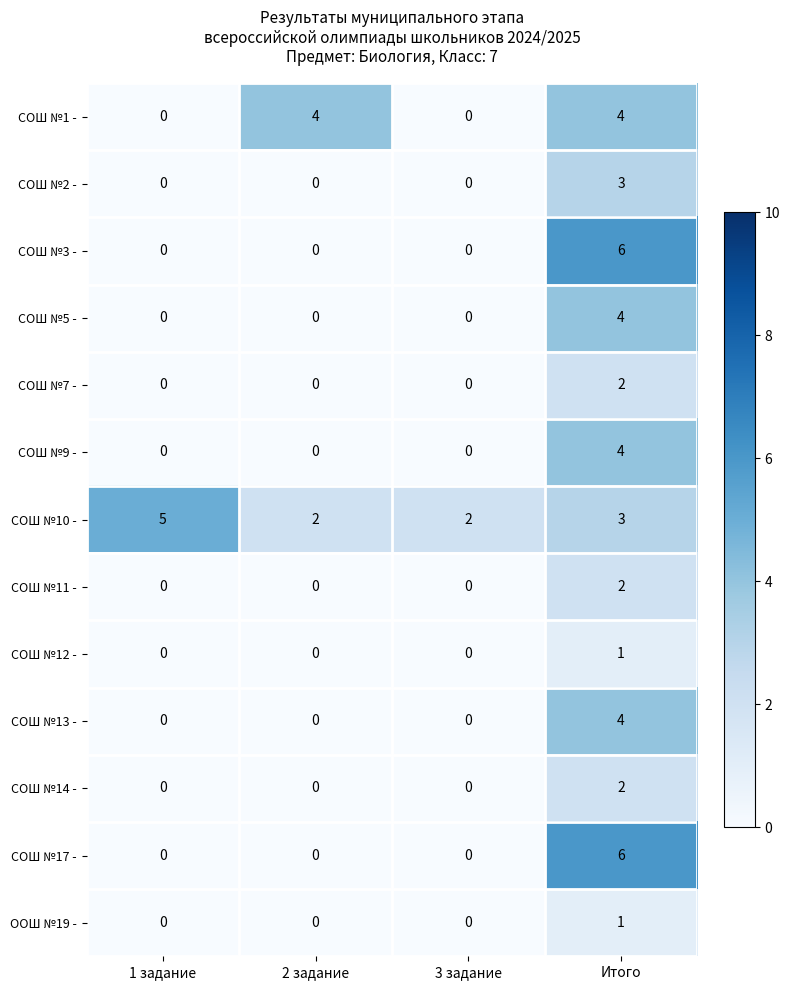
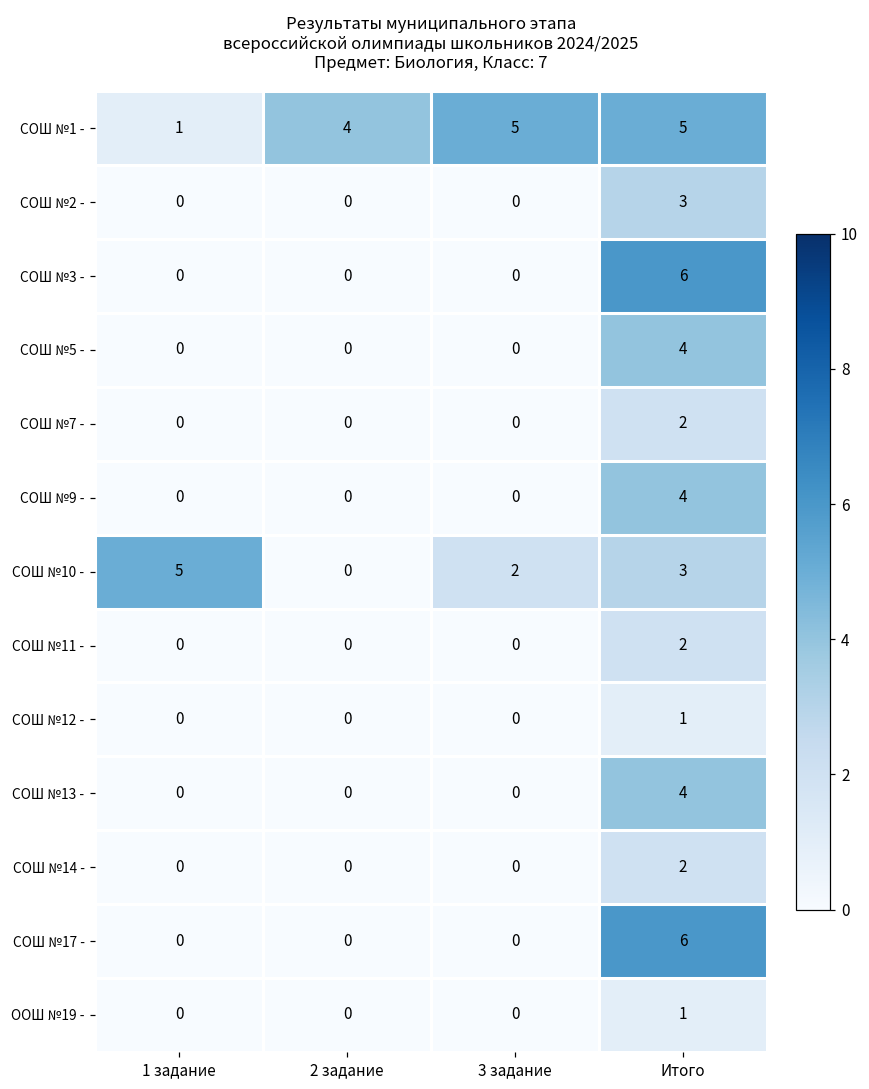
  {
    "СОШ №1 -": {
-     "1 задание": 0,
+     "1 задание": 1,
      "2 задание": 4,
-     "3 задание": 0,
-     "Итого": 4
+     "3 задание": 5,
+     "Итого": 5
    },
    "СОШ №2 -": {
      "1 задание": 0,
      "2 задание": 0,
      "3 задание": 0,
      "Итого": 3
    },
    "СОШ №3 -": {
      "1 задание": 0,
      "2 задание": 0,
      "3 задание": 0,
      "Итого": 6
    },
    "СОШ №5 -": {
      "1 задание": 0,
      "2 задание": 0,
      "3 задание": 0,
      "Итого": 4
    },
    "СОШ №7 -": {
      "1 задание": 0,
      "2 задание": 0,
      "3 задание": 0,
      "Итого": 2
    },
    "СОШ №9 -": {
      "1 задание": 0,
      "2 задание": 0,
      "3 задание": 0,
      "Итого": 4
    },
    "СОШ №10 -": {
      "1 задание": 5,
-     "2 задание": 2,
+     "2 задание": 0,
      "3 задание": 2,
      "Итого": 3
    },
    "СОШ №11 -": {
      "1 задание": 0,
      "2 задание": 0,
      "3 задание": 0,
      "Итого": 2
    },
    "СОШ №12 -": {
      "1 задание": 0,
      "2 задание": 0,
      "3 задание": 0,
      "Итого": 1
    },
    "СОШ №13 -": {
      "1 задание": 0,
      "2 задание": 0,
      "3 задание": 0,
      "Итого": 4
    },
    "СОШ №14 -": {
      "1 задание": 0,
      "2 задание": 0,
      "3 задание": 0,
      "Итого": 2
    },
    "СОШ №17 -": {
      "1 задание": 0,
      "2 задание": 0,
      "3 задание": 0,
      "Итого": 6
    },
    "ООШ №19 -": {
      "1 задание": 0,
      "2 задание": 0,
      "3 задание": 0,
      "Итого": 1
    }
  }
